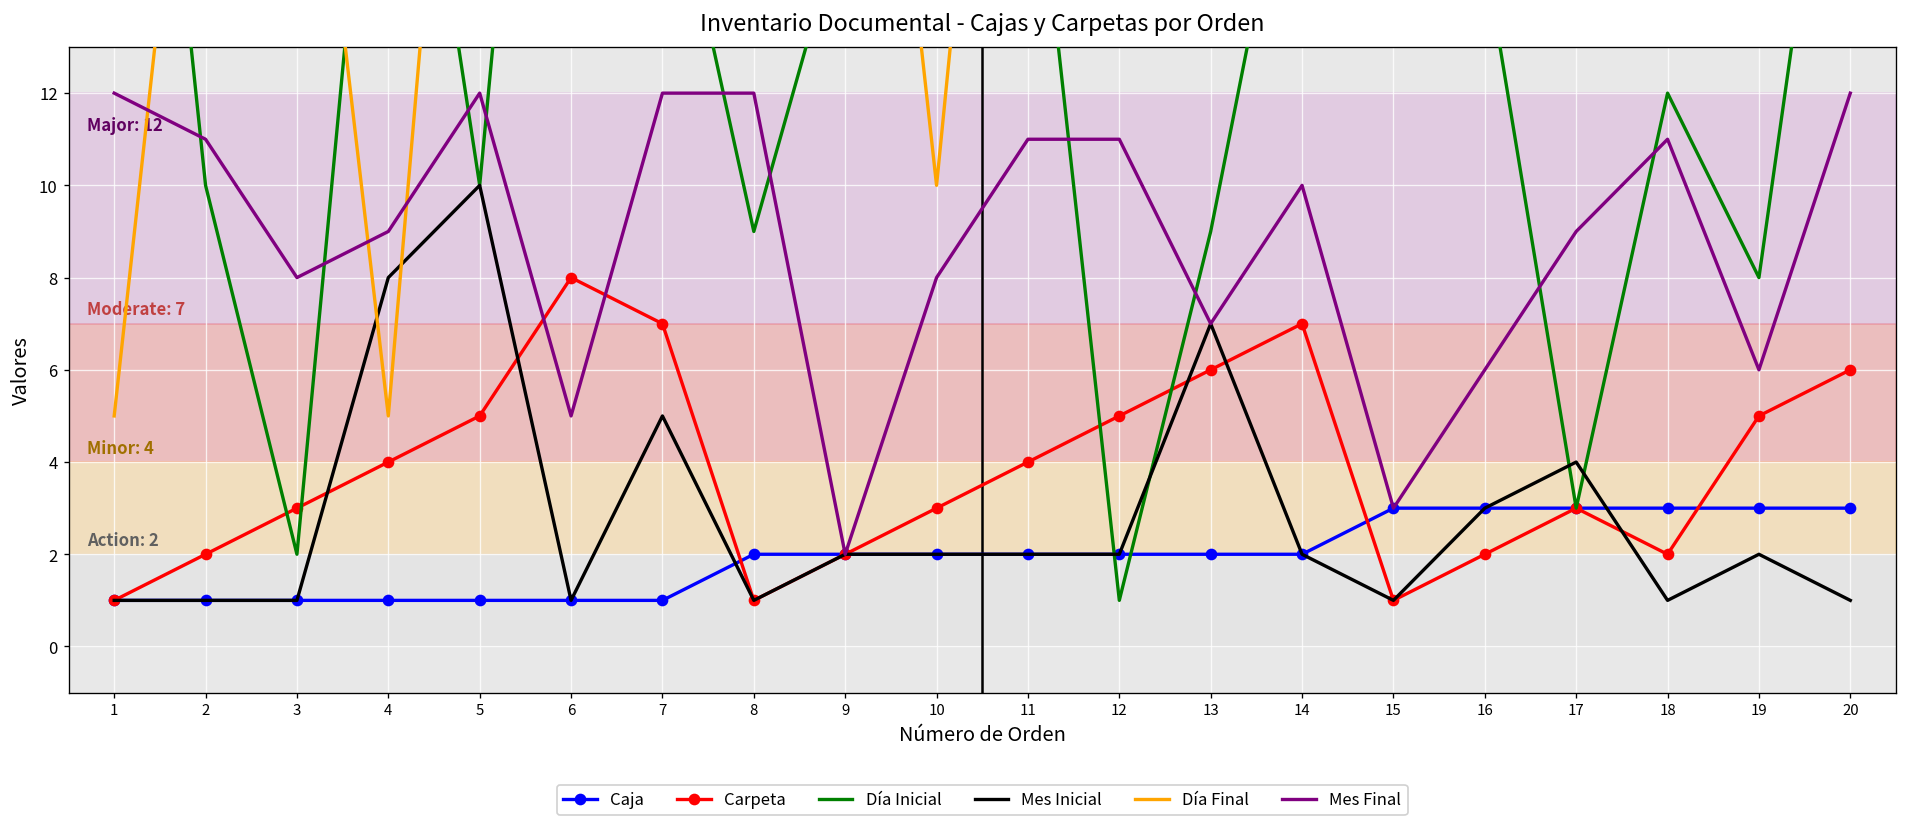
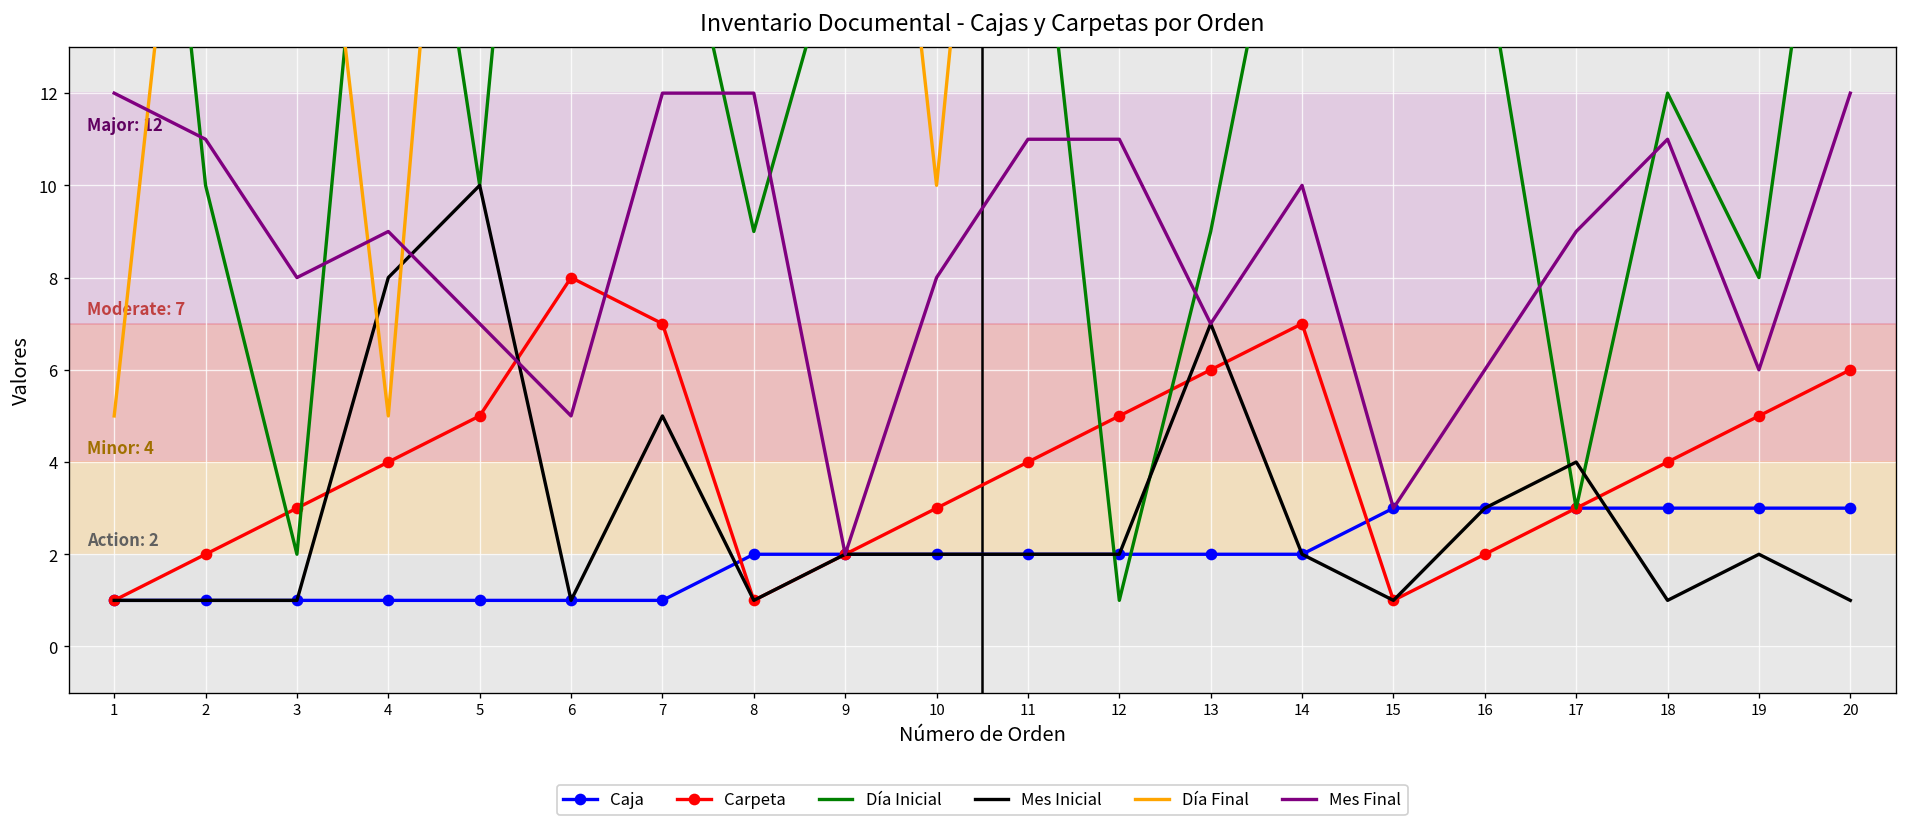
  {
    "Caja": {
      "4": 1,
      "5": 1,
      "7": 1,
      "8": 2,
      "13": 2,
      "18": 3,
      "19": 3,
      "20": 3
    },
    "Carpeta": {
      "2": 2,
      "3": 3,
      "4": 4,
      "5": 5,
      "6": 8,
      "7": 7,
      "10": 3,
      "11": 4,
      "12": 5,
      "13": 6,
      "14": 7,
      "16": 2,
-     "18": 2,
+     "18": 4,
      "19": 5,
      "20": 6
    },
    "Día Inicial": {
      "2": 10,
      "3": 2,
      "8": 9,
      "12": 1,
      "13": 9,
      "18": 12,
      "19": 8
    },
    "Mes Inicial": {
      "4": 8,
      "7": 5,
      "17": 4,
      "18": 1,
      "19": 2,
      "20": 1
    },
    "Día Final": {
      "4": 5,
      "10": 10
    },
    "Mes Final": {
      "2": 11,
      "3": 8,
      "4": 9,
-     "5": 12,
+     "5": 7,
      "6": 5,
      "7": 12,
      "8": 12,
      "10": 8,
      "11": 11,
      "12": 11,
      "14": 10,
      "16": 6,
      "17": 9,
      "18": 11,
      "19": 6,
      "20": 12
    }
  }
